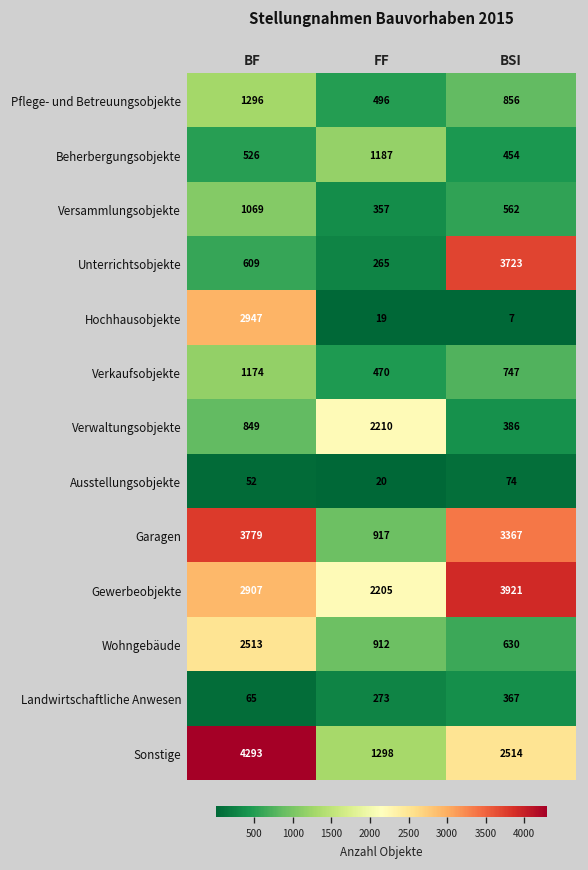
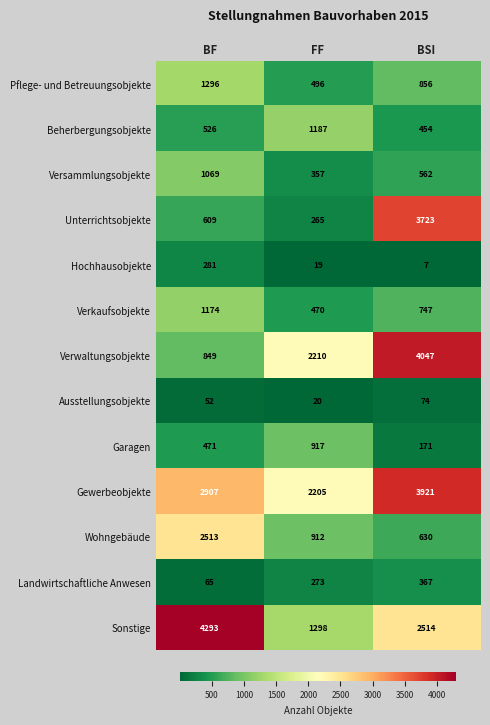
  {
    "Pflege- und Betreuungsobjekte": {
      "BF": 1296,
      "FF": 496,
      "BSI": 856
    },
    "Beherbergungsobjekte": {
      "BF": 526,
      "FF": 1187,
      "BSI": 454
    },
    "Versammlungsobjekte": {
      "BF": 1069,
      "FF": 357,
      "BSI": 562
    },
    "Unterrichtsobjekte": {
      "BF": 609,
      "FF": 265,
      "BSI": 3723
    },
    "Hochhausobjekte": {
-     "BF": 2947,
+     "BF": 281,
      "FF": 19,
      "BSI": 7
    },
    "Verkaufsobjekte": {
      "BF": 1174,
      "FF": 470,
      "BSI": 747
    },
    "Verwaltungsobjekte": {
      "BF": 849,
      "FF": 2210,
-     "BSI": 386
+     "BSI": 4047
    },
    "Ausstellungsobjekte": {
      "BF": 52,
      "FF": 20,
      "BSI": 74
    },
    "Garagen": {
-     "BF": 3779,
+     "BF": 471,
      "FF": 917,
-     "BSI": 3367
+     "BSI": 171
    },
    "Gewerbeobjekte": {
      "BF": 2907,
      "FF": 2205,
      "BSI": 3921
    },
    "Wohngebäude": {
      "BF": 2513,
      "FF": 912,
      "BSI": 630
    },
    "Landwirtschaftliche Anwesen": {
      "BF": 65,
      "FF": 273,
      "BSI": 367
    },
    "Sonstige": {
      "BF": 4293,
      "FF": 1298,
      "BSI": 2514
    }
  }
